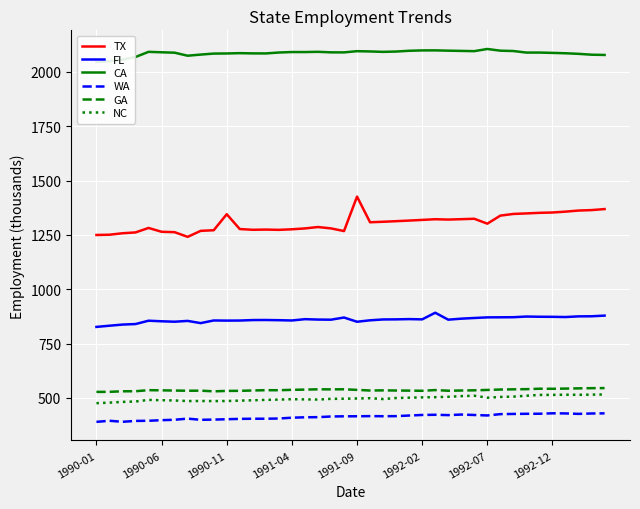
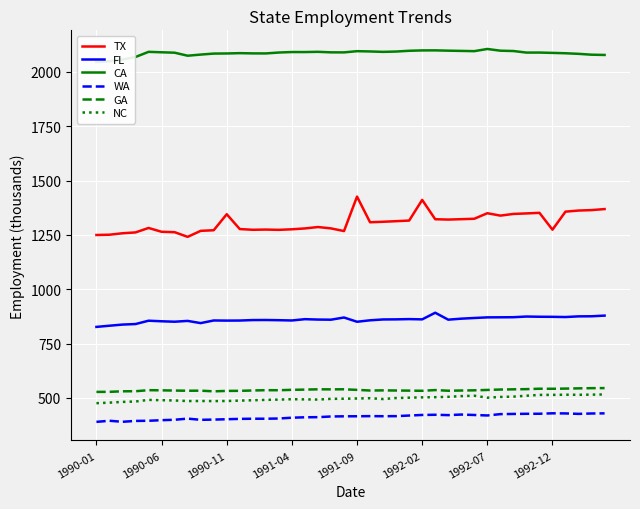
  {
    "TX": {
      "1990-01": 1250,
      "1990-06": 1260,
      "1990-11": 1350,
      "1991-04": 1280,
      "1991-09": 1430,
-     "1992-02": 1320,
-     "1992-07": 1300,
-     "1992-12": 1350
+     "1992-02": 1410,
+     "1992-07": 1350,
+     "1992-12": 1270
    }
  }
